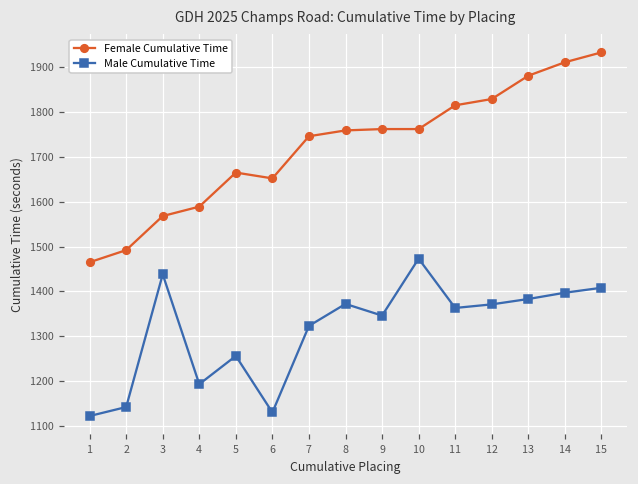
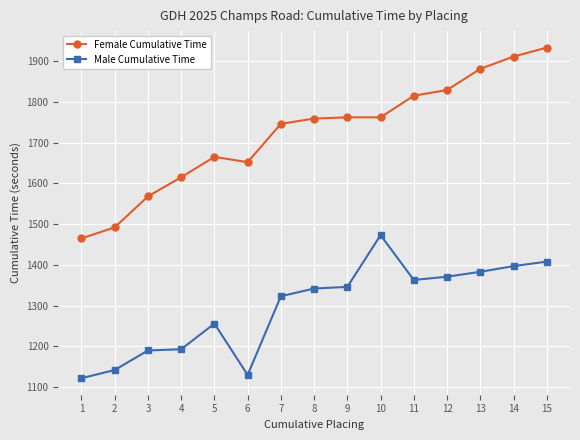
  {
    "Female Cumulative Time": {
      "1": 1470,
      "2": 1490,
      "3": 1570,
-     "4": 1590,
+     "4": 1620,
      "5": 1670,
      "6": 1650,
      "7": 1750,
      "8": 1760,
      "9": 1760,
      "10": 1760,
      "11": 1820,
      "12": 1830,
      "13": 1880,
      "14": 1910,
      "15": 1930
    },
    "Male Cumulative Time": {
      "1": 1120,
      "2": 1140,
-     "3": 1440,
+     "3": 1190,
      "4": 1190,
      "5": 1260,
      "6": 1130,
      "7": 1320,
-     "8": 1370,
+     "8": 1340,
      "9": 1350,
      "10": 1470,
      "11": 1360,
      "12": 1370,
      "13": 1380,
      "14": 1400,
      "15": 1410
    }
  }
